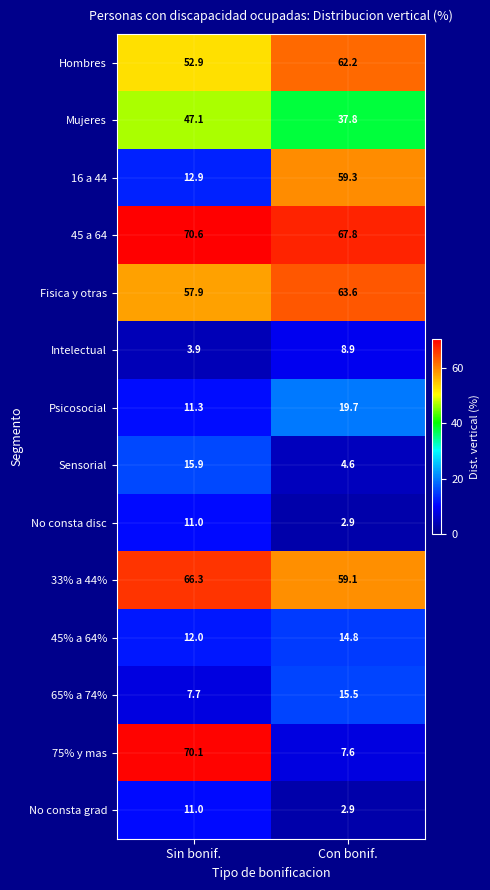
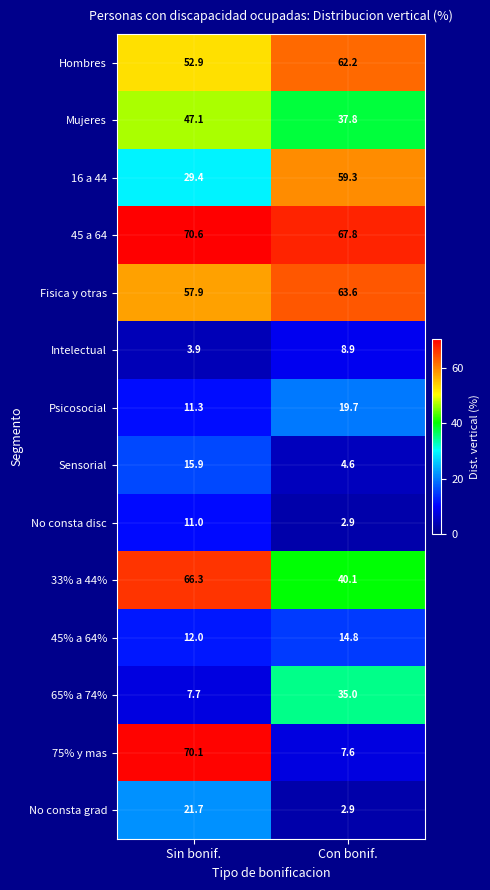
  {
    "Hombres": {
      "Sin bonif.": 52.9,
      "Con bonif.": 62.2
    },
    "Mujeres": {
      "Sin bonif.": 47.1,
      "Con bonif.": 37.8
    },
    "16 a 44": {
-     "Sin bonif.": 12.9,
+     "Sin bonif.": 29.4,
      "Con bonif.": 59.3
    },
    "45 a 64": {
      "Sin bonif.": 70.6,
      "Con bonif.": 67.8
    },
    "Fisica y otras": {
      "Sin bonif.": 57.9,
      "Con bonif.": 63.6
    },
    "Intelectual": {
      "Sin bonif.": 3.9,
      "Con bonif.": 8.9
    },
    "Psicosocial": {
      "Sin bonif.": 11.3,
      "Con bonif.": 19.7
    },
    "Sensorial": {
      "Sin bonif.": 15.9,
      "Con bonif.": 4.6
    },
    "No consta disc": {
      "Sin bonif.": 11.0,
      "Con bonif.": 2.9
    },
    "33% a 44%": {
      "Sin bonif.": 66.3,
-     "Con bonif.": 59.1
+     "Con bonif.": 40.1
    },
    "45% a 64%": {
      "Sin bonif.": 12.0,
      "Con bonif.": 14.8
    },
    "65% a 74%": {
      "Sin bonif.": 7.7,
-     "Con bonif.": 15.5
+     "Con bonif.": 35.0
    },
    "75% y mas": {
      "Sin bonif.": 70.1,
      "Con bonif.": 7.6
    },
    "No consta grad": {
-     "Sin bonif.": 11.0,
+     "Sin bonif.": 21.7,
      "Con bonif.": 2.9
    }
  }
